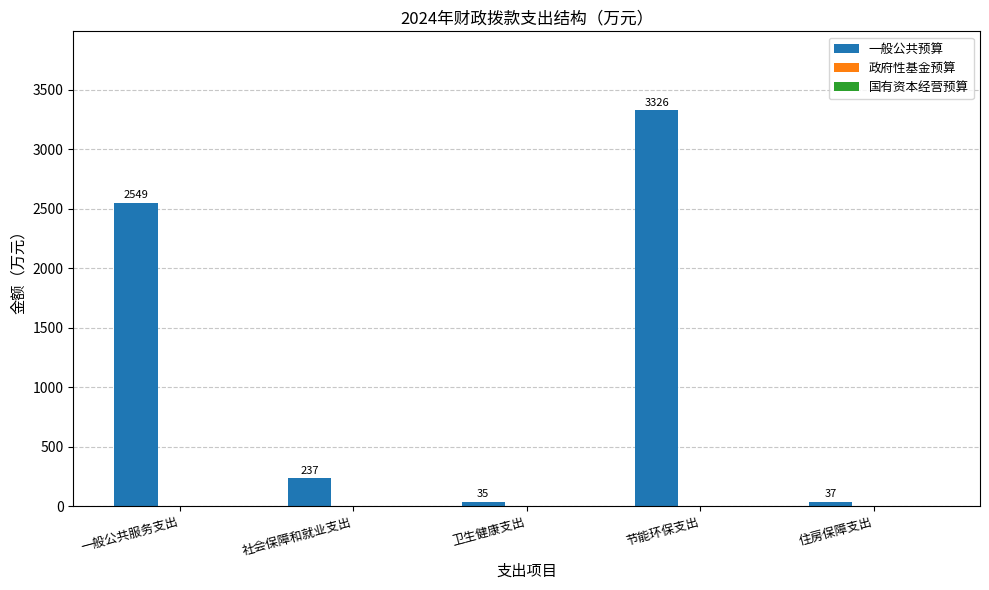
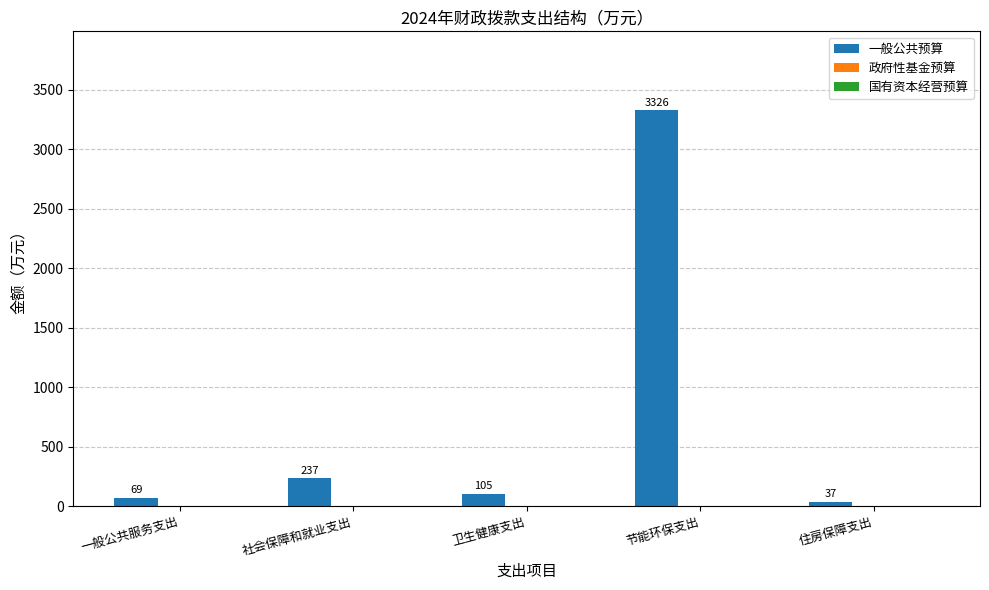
  {
    "一般公共预算": {
-     "一般公共服务支出": 2549,
+     "一般公共服务支出": 69,
      "社会保障和就业支出": 237,
-     "卫生健康支出": 35,
+     "卫生健康支出": 105,
      "节能环保支出": 3326,
      "住房保障支出": 37
    },
    "政府性基金预算": {
      "一般公共服务支出": 0,
      "社会保障和就业支出": 0,
      "卫生健康支出": 0,
      "节能环保支出": 0,
      "住房保障支出": 0
    },
    "国有资本经营预算": {
      "一般公共服务支出": 0,
      "社会保障和就业支出": 0,
      "卫生健康支出": 0,
      "节能环保支出": 0,
      "住房保障支出": 0
    }
  }
